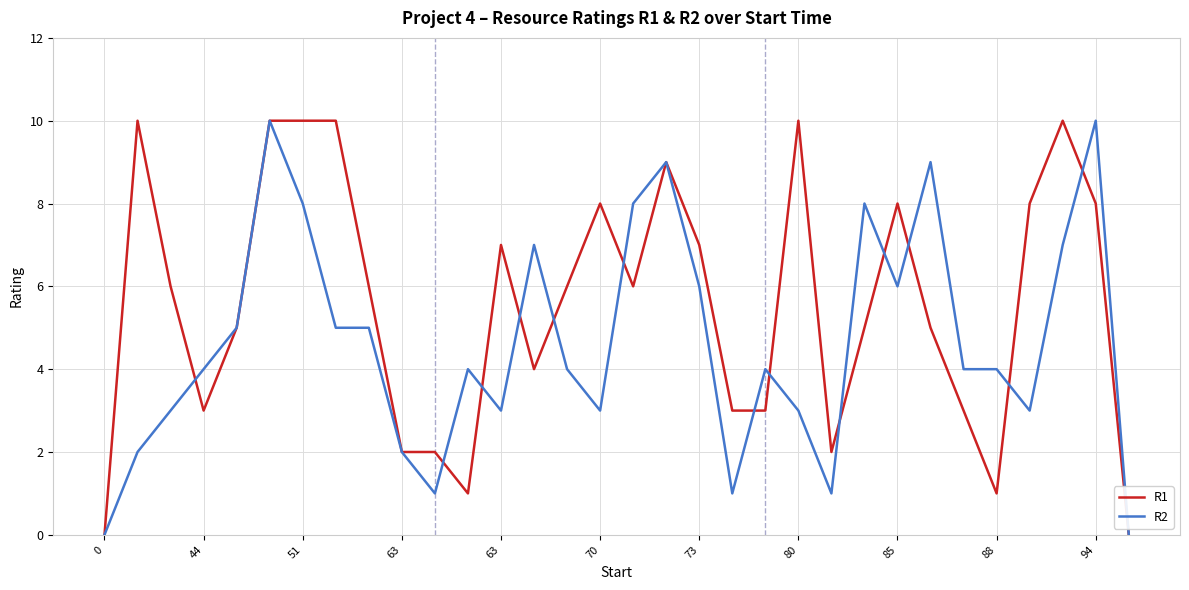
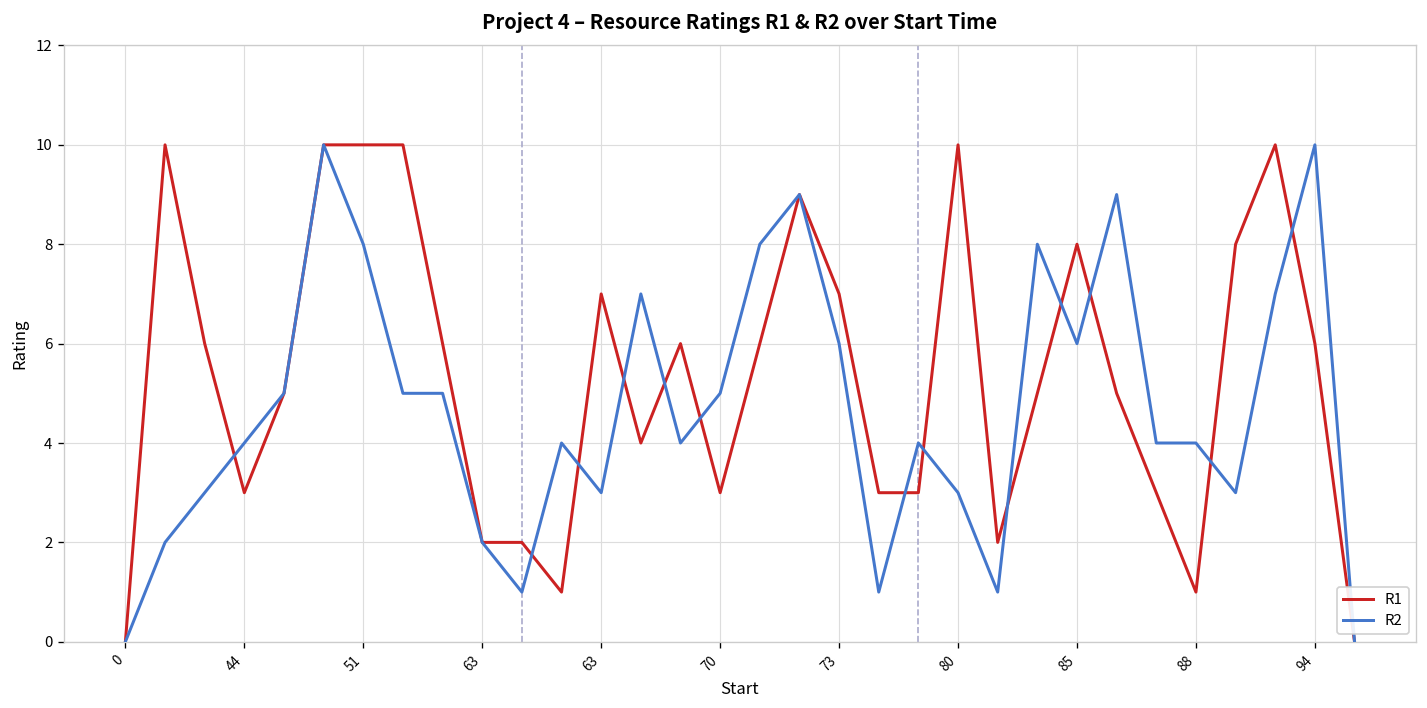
  {
    "R1": {
      "51": 10,
-     "70": 8,
+     "70": 3,
      "88": 1,
-     "94": 8
+     "94": 6
    },
    "R2": {
      "51": 8,
-     "70": 3,
+     "70": 5,
      "88": 4,
      "94": 10
    }
  }
